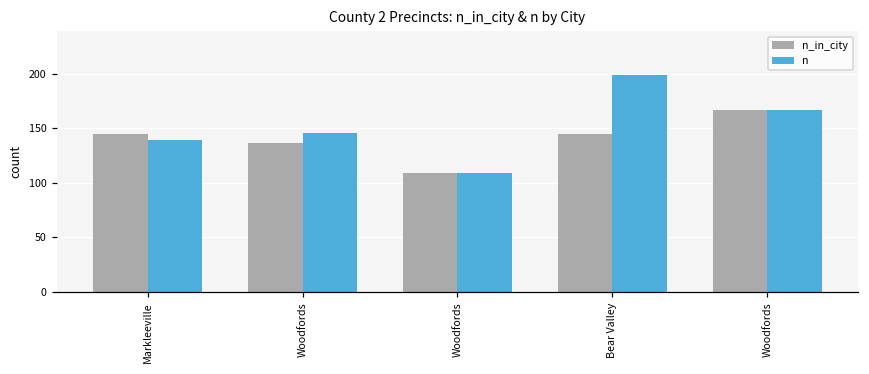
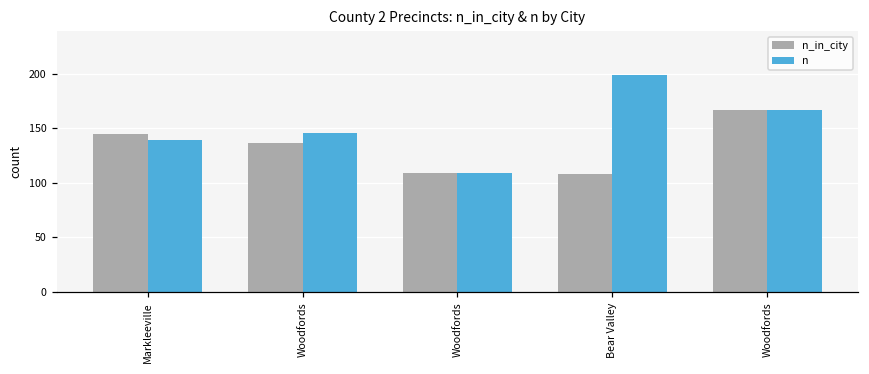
  {
    "n_in_city": {
      "Markleeville": 150,
-     "Bear Valley": 150
+     "Bear Valley": 110
    },
    "n": {
      "Markleeville": 140,
      "Bear Valley": 200
    }
  }
